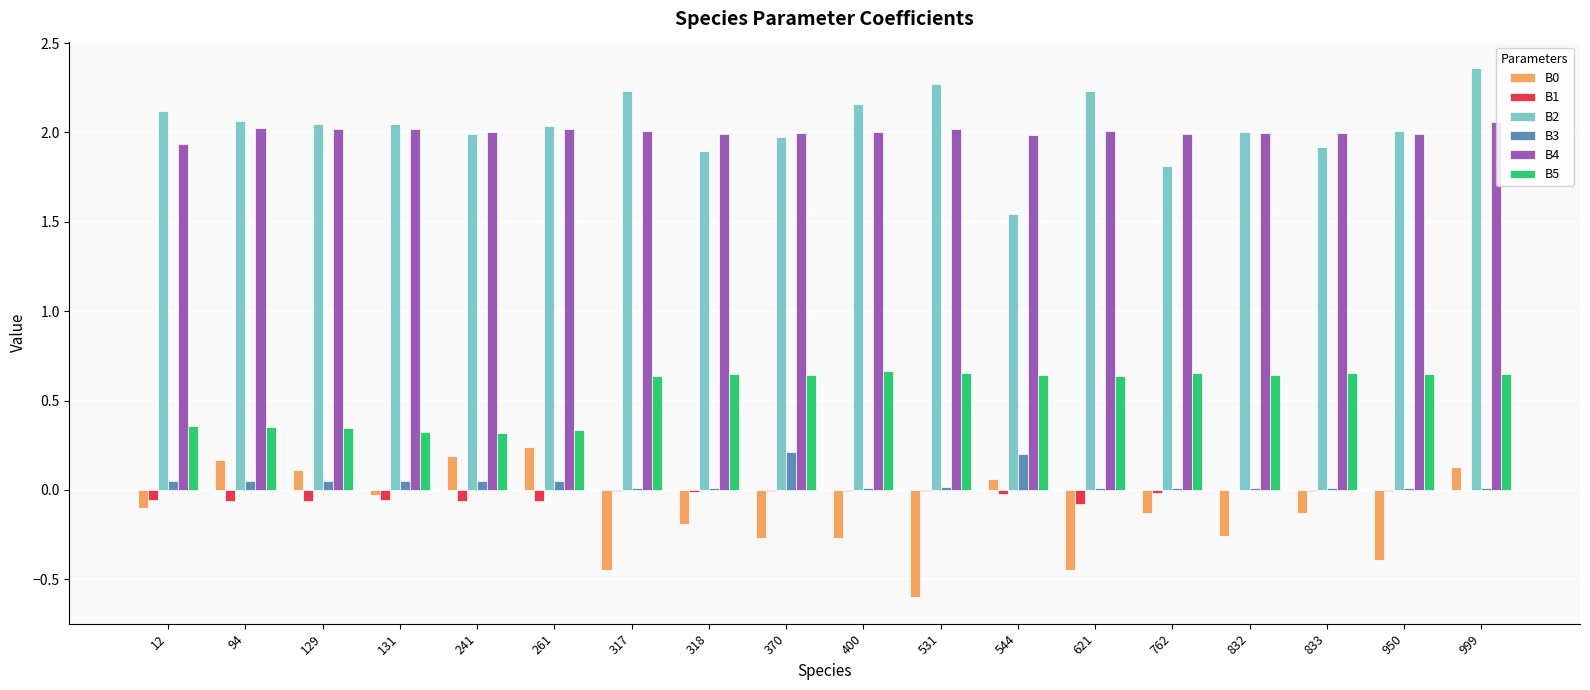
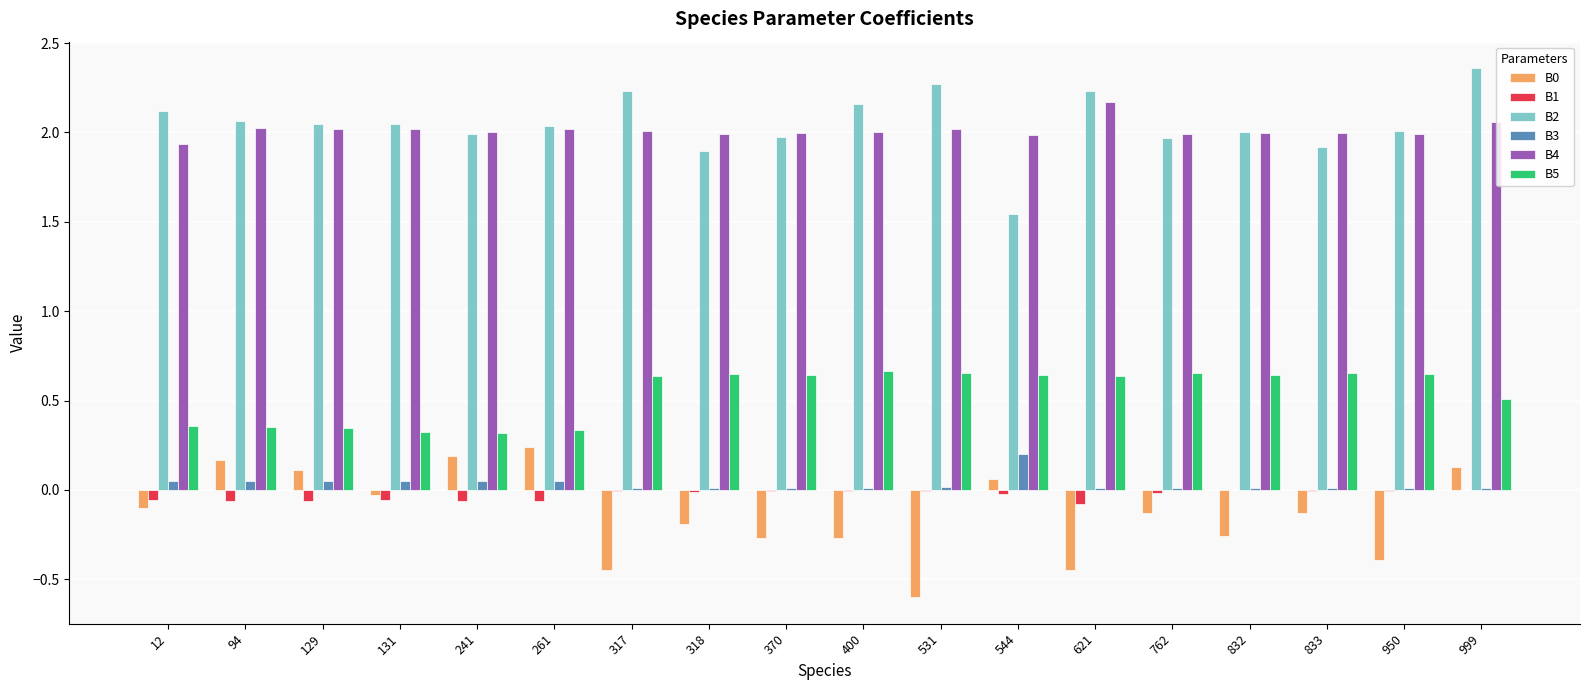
  {
    "B0": {
      "12": -0.10,
      "94": 0.17,
      "129": 0.11,
      "131": -0.03,
      "241": 0.19,
      "261": 0.24,
      "317": -0.45,
      "318": -0.19,
      "370": -0.27,
      "400": -0.27,
      "531": -0.60,
      "544": 0.06,
      "621": -0.45,
      "762": -0.13,
      "832": -0.26,
      "833": -0.13,
      "950": -0.39,
      "999": 0.13
    },
    "B1": {
      "12": -0.05,
      "94": -0.06,
      "129": -0.06,
      "131": -0.06,
      "241": -0.06,
      "261": -0.06,
      "544": -0.02,
      "621": -0.08,
      "762": -0.02
    },
    "B2": {
      "12": 2.12,
      "94": 2.07,
      "129": 2.05,
      "131": 2.05,
      "241": 1.99,
      "261": 2.04,
      "317": 2.23,
      "318": 1.89,
      "370": 1.97,
      "400": 2.16,
      "531": 2.27,
      "544": 1.54,
      "621": 2.23,
-     "762": 1.81,
+     "762": 1.97,
      "832": 2.00,
      "833": 1.92,
      "950": 2.01,
      "999": 2.36
    },
    "B3": {
      "12": 0.05,
      "94": 0.05,
      "129": 0.05,
      "131": 0.05,
      "241": 0.05,
      "261": 0.05,
-     "370": 0.21,
+     "370": 0.01,
      "531": 0.01,
      "544": 0.20
    },
    "B4": {
      "12": 1.94,
      "94": 2.03,
      "129": 2.02,
      "131": 2.02,
      "241": 2.00,
      "261": 2.02,
      "317": 2.01,
      "318": 1.99,
      "370": 2.00,
      "400": 2.00,
      "531": 2.02,
      "544": 1.99,
-     "621": 2.01,
+     "621": 2.17,
      "762": 1.99,
      "832": 2.00,
      "833": 2.00,
      "950": 1.99
    },
    "B5": {
      "12": 0.36,
      "94": 0.35,
      "129": 0.35,
      "131": 0.32,
      "241": 0.32,
      "261": 0.34,
      "317": 0.64,
      "318": 0.65,
      "370": 0.64,
      "400": 0.66,
      "531": 0.65,
      "544": 0.65,
      "621": 0.64,
      "762": 0.66,
      "832": 0.64,
      "833": 0.65,
      "950": 0.65,
-     "999": 0.65
+     "999": 0.51
    }
  }
